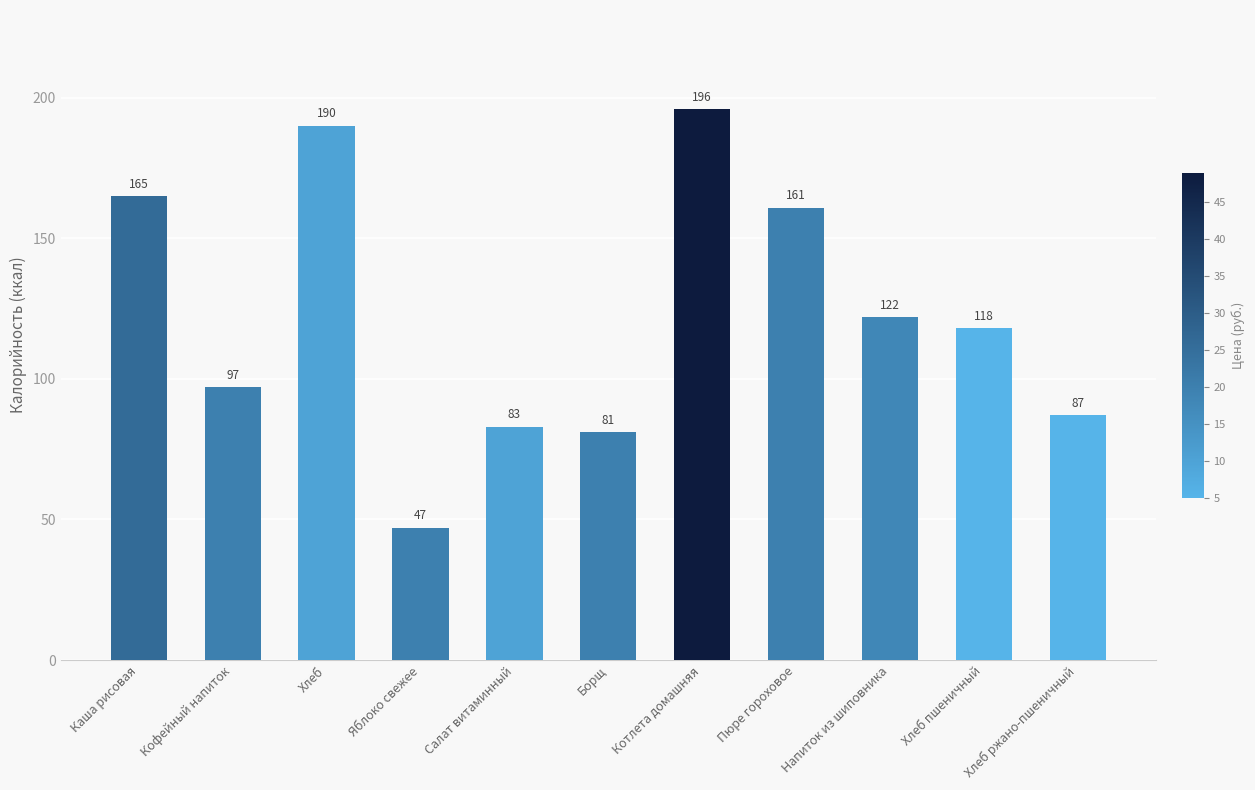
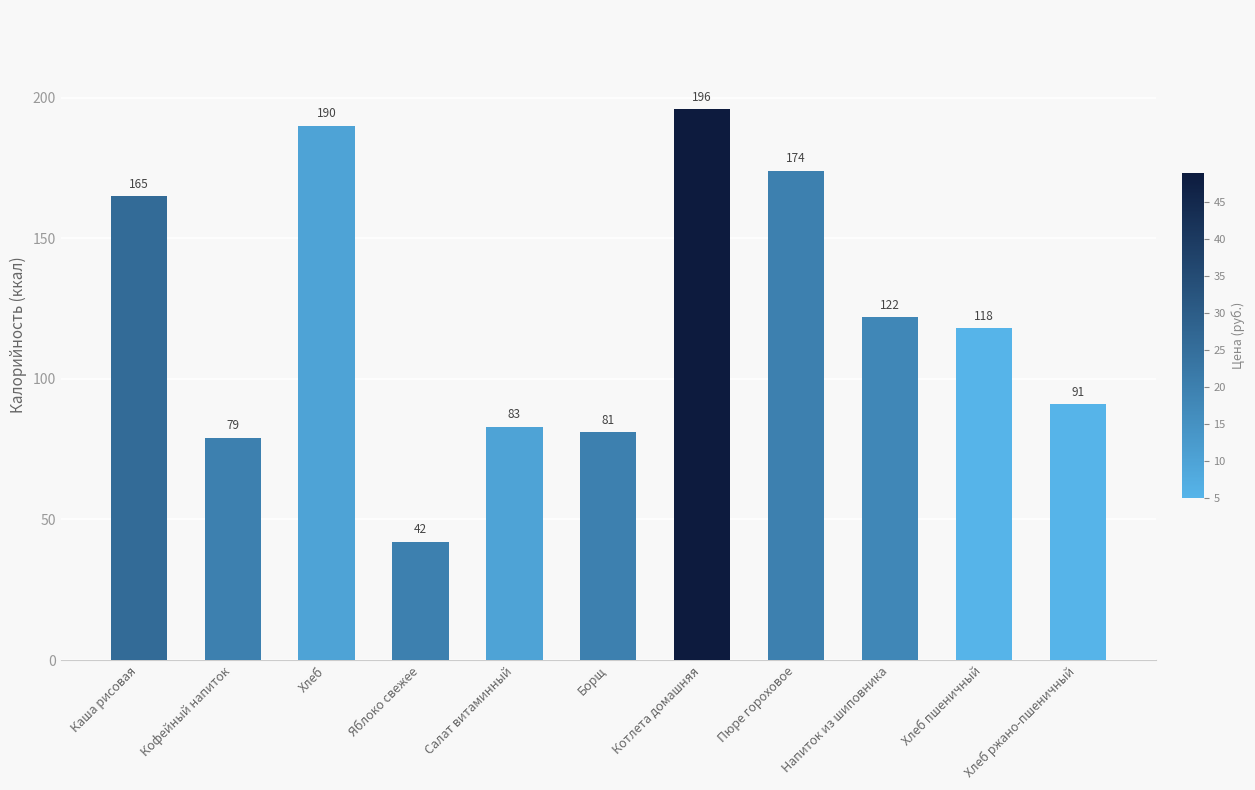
  {
    "Каша рисовая": 165,
-   "Кофейный напиток": 97,
+   "Кофейный напиток": 79,
    "Хлеб": 190,
-   "Яблоко свежее": 47,
+   "Яблоко свежее": 42,
    "Салат витаминный": 83,
    "Борщ": 81,
    "Котлета домашняя": 196,
-   "Пюре гороховое": 161,
+   "Пюре гороховое": 174,
    "Напиток из шиповника": 122,
    "Хлеб пшеничный": 118,
-   "Хлеб ржано-пшеничный": 87
+   "Хлеб ржано-пшеничный": 91
  }
